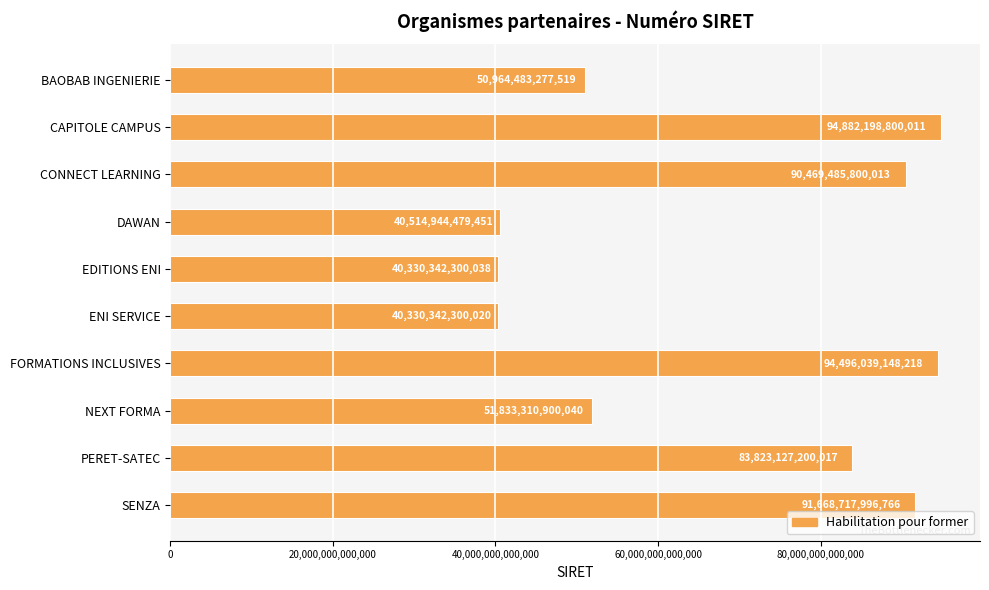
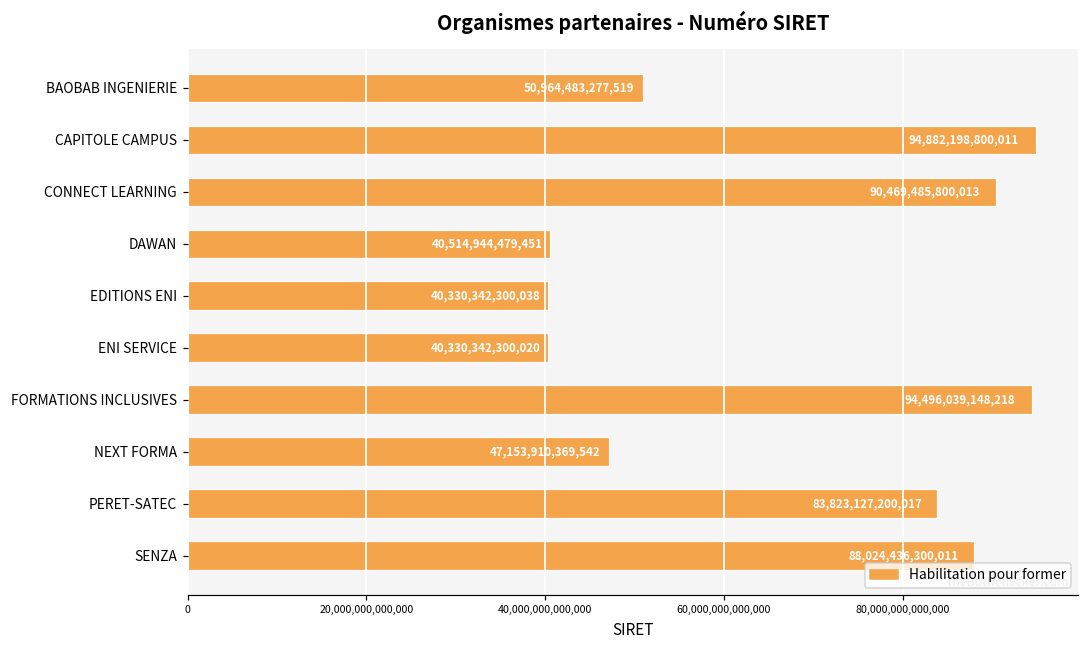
  {
    "BAOBAB INGENIERIE": "50,964,483,277,519",
    "CAPITOLE CAMPUS": "94,882,198,800,011",
    "CONNECT LEARNING": "90,469,485,800,013",
    "DAWAN": "40,514,944,479,451",
    "EDITIONS ENI": "40,330,342,300,038",
    "ENI SERVICE": "40,330,342,300,020",
    "FORMATIONS INCLUSIVES": "94,496,039,148,218",
-   "NEXT FORMA": "51,833,310,900,040",
+   "NEXT FORMA": "47,153,910,369,542",
    "PERET-SATEC": "83,823,127,200,017",
-   "SENZA": "91,668,717,996,766"
+   "SENZA": "88,024,436,300,011"
  }
